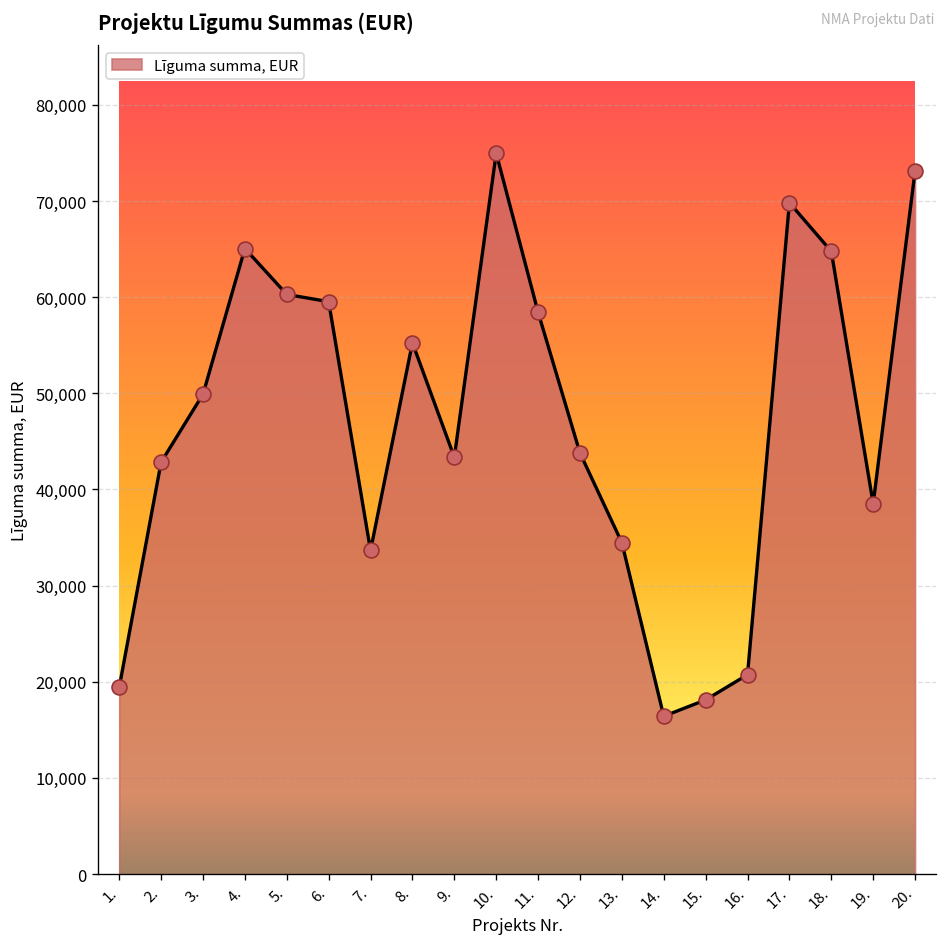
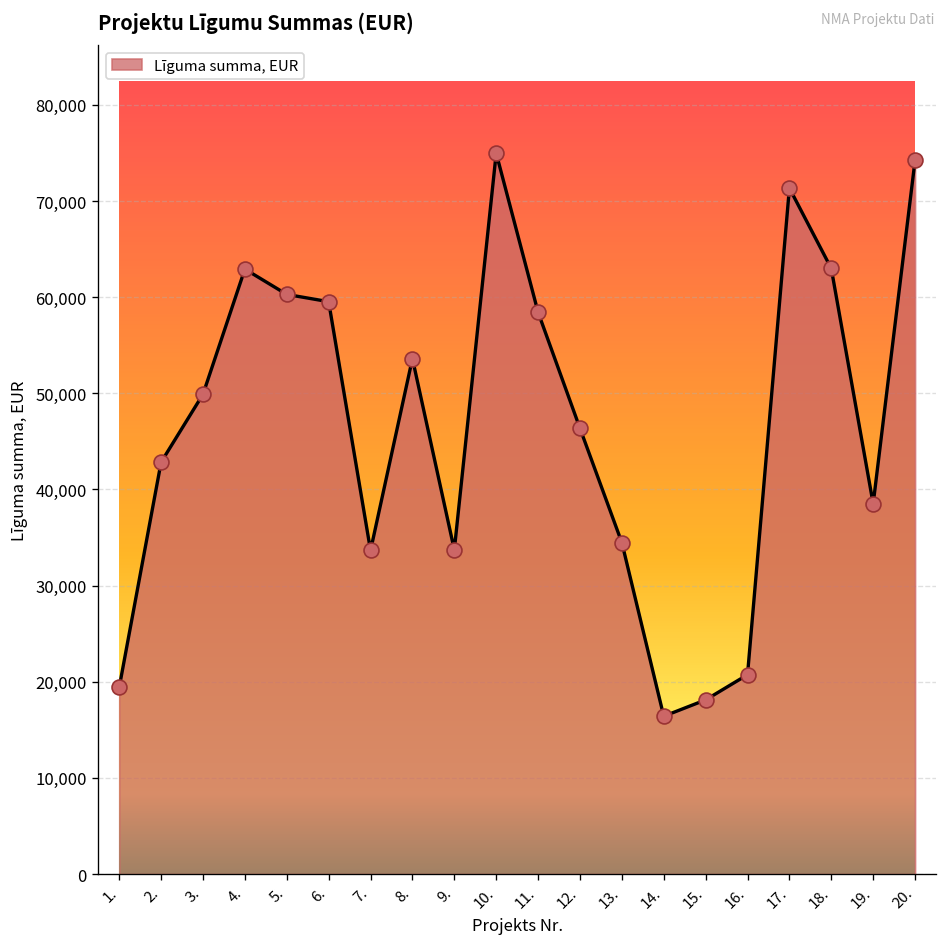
  {
    "1.": "19,000",
    "2.": "43,000",
    "3.": "50,000",
-   "4.": "65,000",
+   "4.": "63,000",
    "5.": "60,000",
    "6.": "60,000",
    "7.": "34,000",
-   "8.": "55,000",
-   "9.": "43,000",
+   "8.": "54,000",
+   "9.": "34,000",
    "10.": "75,000",
    "11.": "58,000",
-   "12.": "44,000",
+   "12.": "46,000",
    "13.": "34,000",
    "14.": "16,000",
    "15.": "18,000",
    "16.": "21,000",
-   "17.": "70,000",
-   "18.": "65,000",
+   "17.": "71,000",
+   "18.": "63,000",
    "19.": "39,000",
-   "20.": "73,000"
+   "20.": "74,000"
  }
